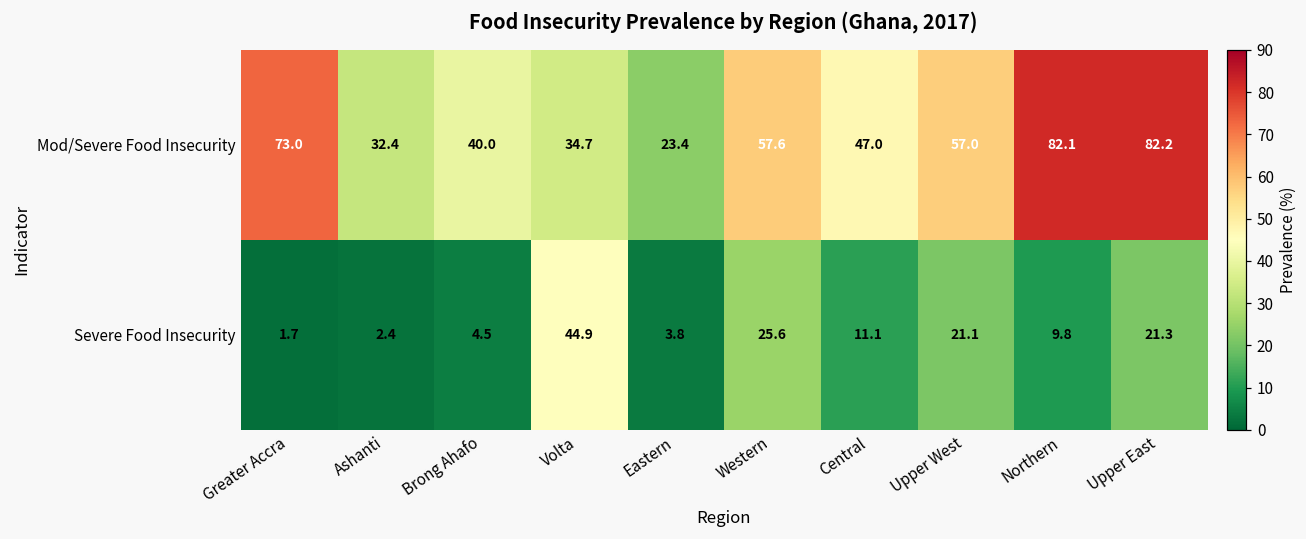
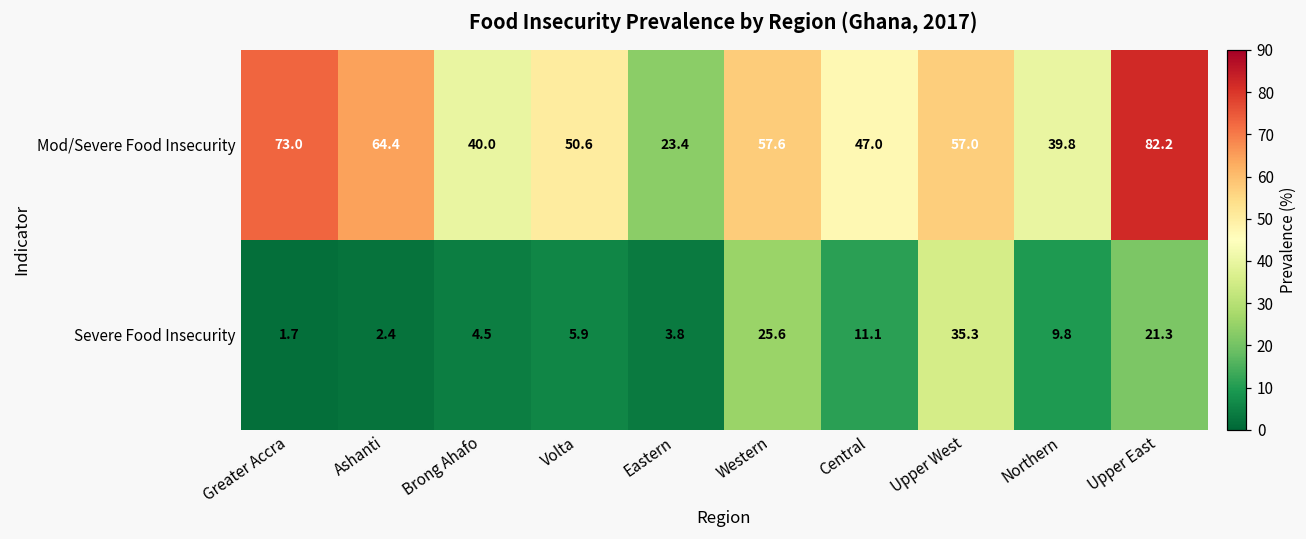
  {
    "Mod/Severe Food Insecurity": {
      "Greater Accra": 73.0,
-     "Ashanti": 32.4,
+     "Ashanti": 64.4,
      "Brong Ahafo": 40.0,
-     "Volta": 34.7,
+     "Volta": 50.6,
      "Eastern": 23.4,
      "Western": 57.6,
      "Central": 47.0,
      "Upper West": 57.0,
-     "Northern": 82.1,
+     "Northern": 39.8,
      "Upper East": 82.2
    },
    "Severe Food Insecurity": {
      "Greater Accra": 1.7,
      "Ashanti": 2.4,
      "Brong Ahafo": 4.5,
-     "Volta": 44.9,
+     "Volta": 5.9,
      "Eastern": 3.8,
      "Western": 25.6,
      "Central": 11.1,
-     "Upper West": 21.1,
+     "Upper West": 35.3,
      "Northern": 9.8,
      "Upper East": 21.3
    }
  }
